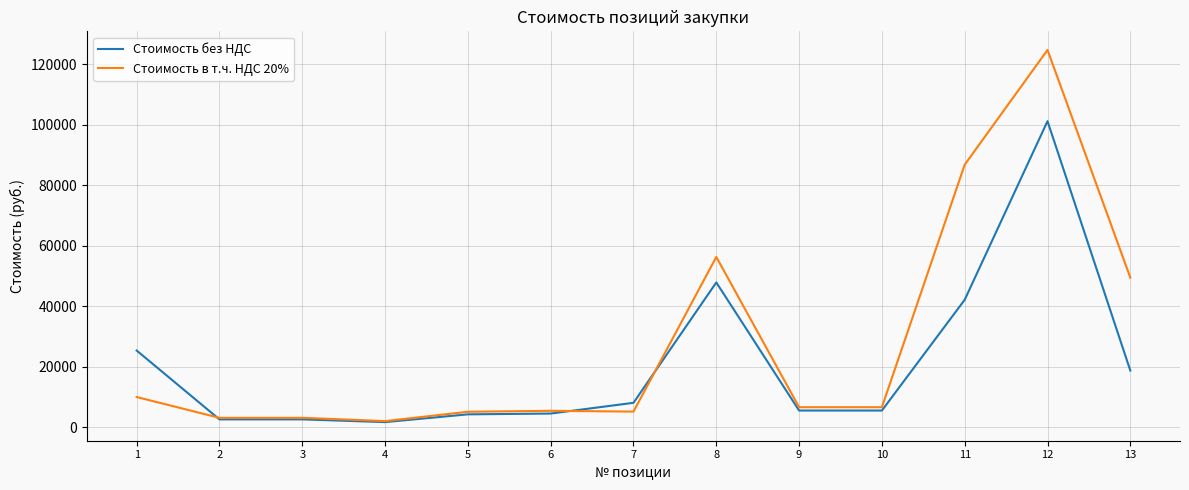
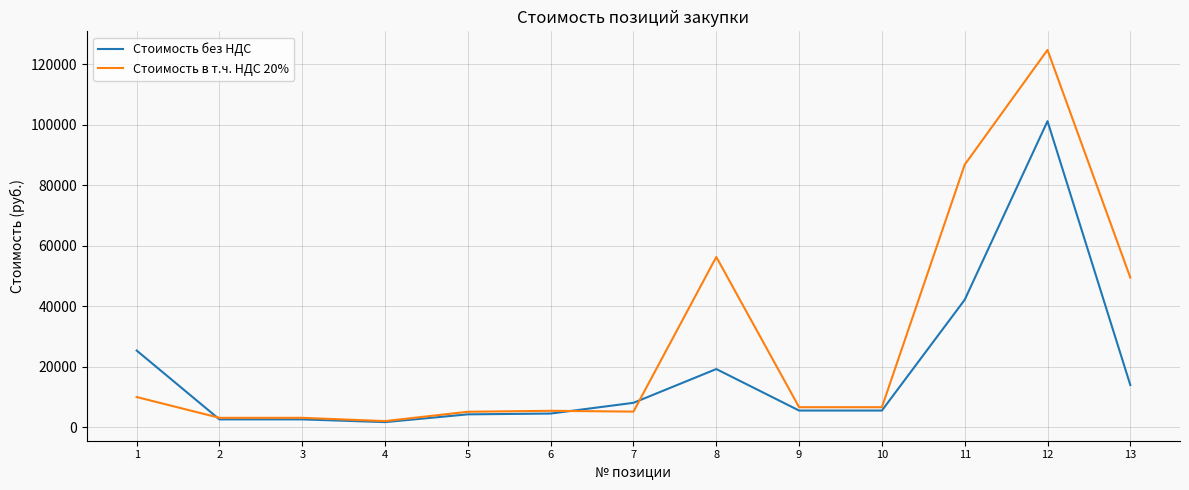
  {
    "Стоимость без НДС": {
      "1": 25000,
      "6": 5000,
      "7": 8000,
-     "8": 48000,
+     "8": 19000,
      "9": 6000,
      "10": 6000,
      "11": 42000,
      "12": 101000,
-     "13": 19000
+     "13": 14000
    },
    "Стоимость в т.ч. НДС 20%": {
      "1": 10000,
      "6": 5000,
      "7": 5000,
      "8": 56000,
      "9": 7000,
      "10": 7000,
      "11": 87000,
      "12": 125000,
      "13": 49000
    }
  }
